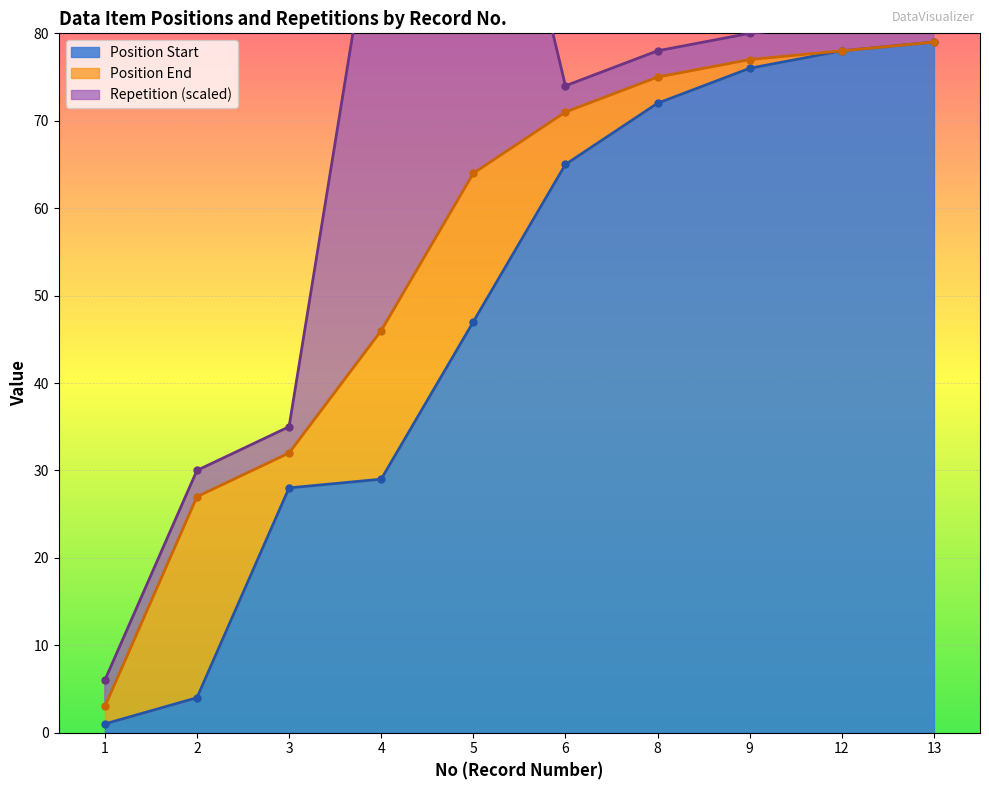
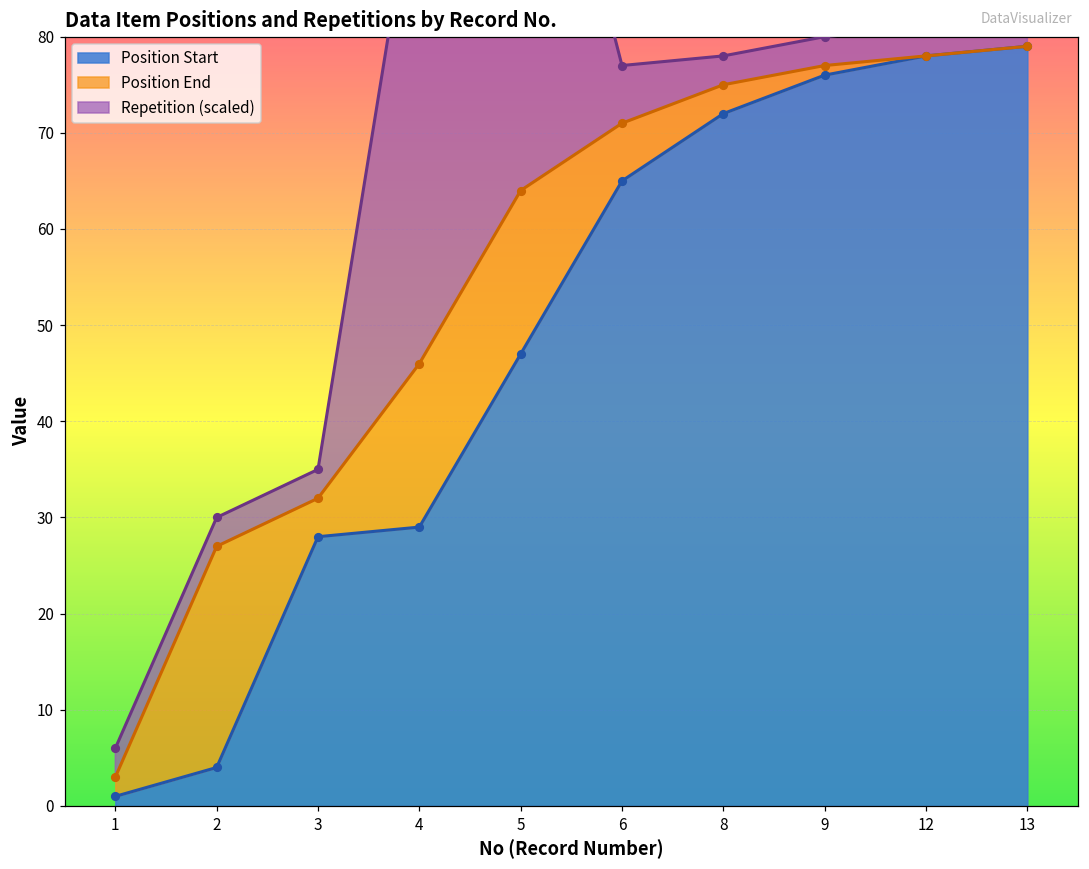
  {
    "Position Start": {
      "1": 1,
      "2": 4,
      "3": 28,
      "4": 29,
      "5": 47,
      "6": 65,
      "8": 72,
      "9": 76
    },
    "Position End": {
      "1": 3,
      "2": 27,
      "3": 32,
      "4": 46,
      "5": 64,
      "6": 71,
      "8": 75,
      "9": 77
    },
    "Repetition (scaled)": {
      "1": 3,
      "2": 3,
      "3": 3,
-     "6": 3,
+     "6": 6,
      "8": 3,
      "9": 3
    }
  }
